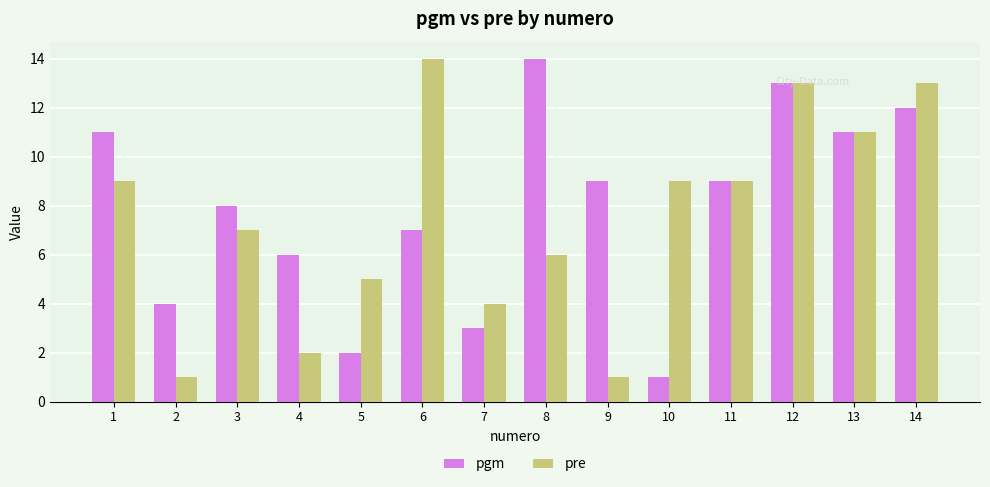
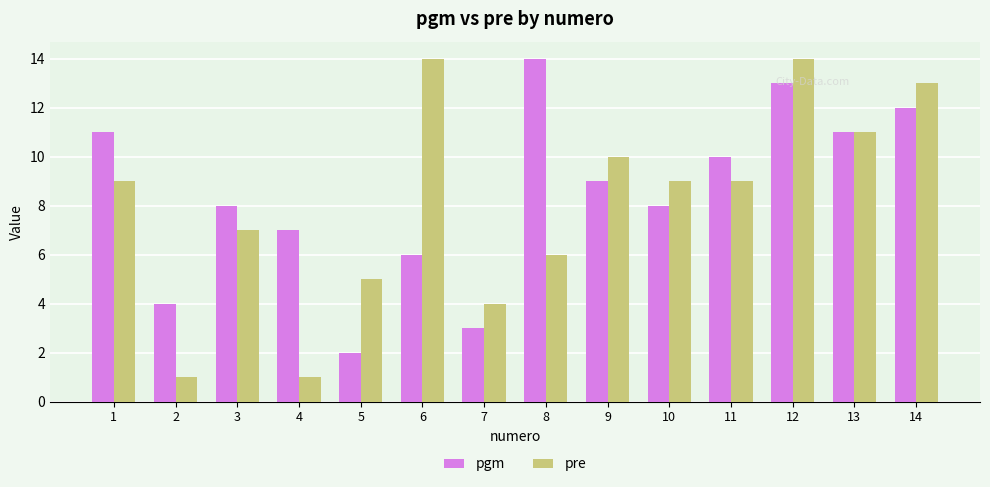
  {
    "pgm": {
      "1": 11,
      "2": 4,
      "3": 8,
-     "4": 6,
+     "4": 7,
      "5": 2,
-     "6": 7,
+     "6": 6,
      "7": 3,
      "8": 14,
      "9": 9,
-     "10": 1,
-     "11": 9,
+     "10": 8,
+     "11": 10,
      "12": 13,
      "13": 11,
      "14": 12
    },
    "pre": {
      "1": 9,
      "2": 1,
      "3": 7,
-     "4": 2,
+     "4": 1,
      "5": 5,
      "6": 14,
      "7": 4,
      "8": 6,
-     "9": 1,
+     "9": 10,
      "10": 9,
      "11": 9,
-     "12": 13,
+     "12": 14,
      "13": 11,
      "14": 13
    }
  }
